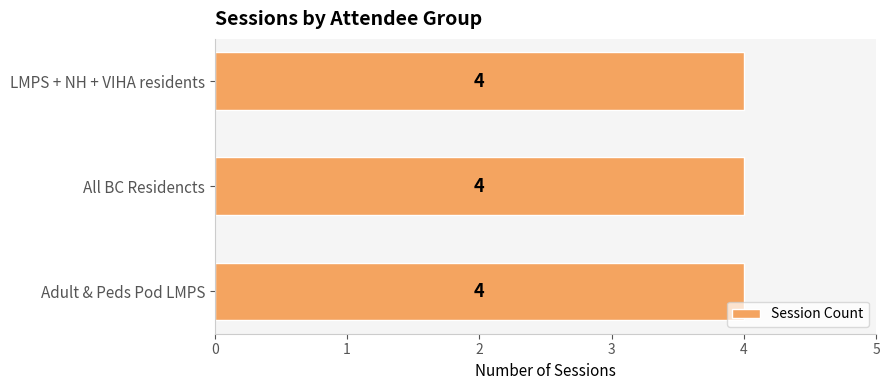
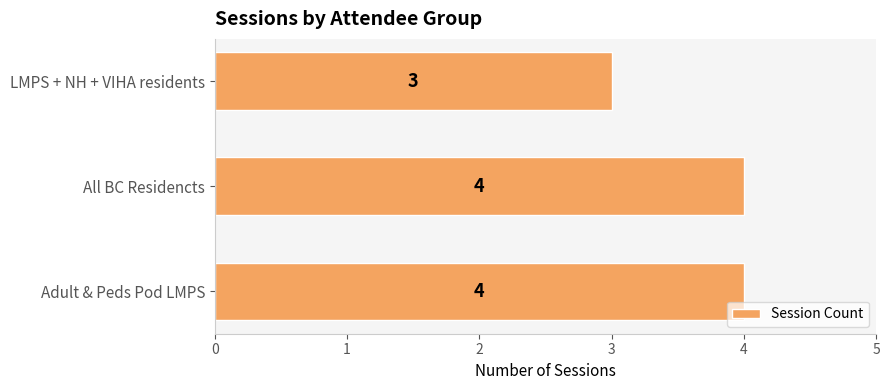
  {
-   "LMPS + NH + VIHA residents": 4,
+   "LMPS + NH + VIHA residents": 3,
    "All BC Residencts": 4,
    "Adult & Peds Pod LMPS": 4
  }
